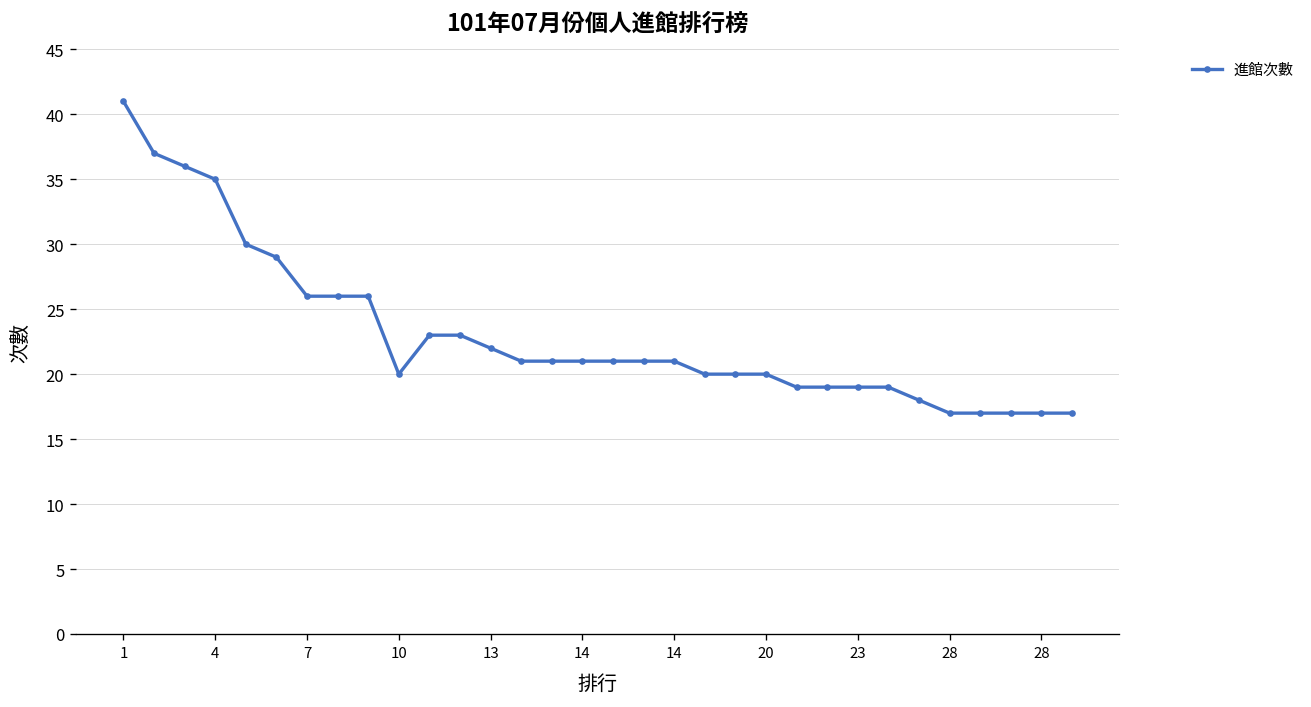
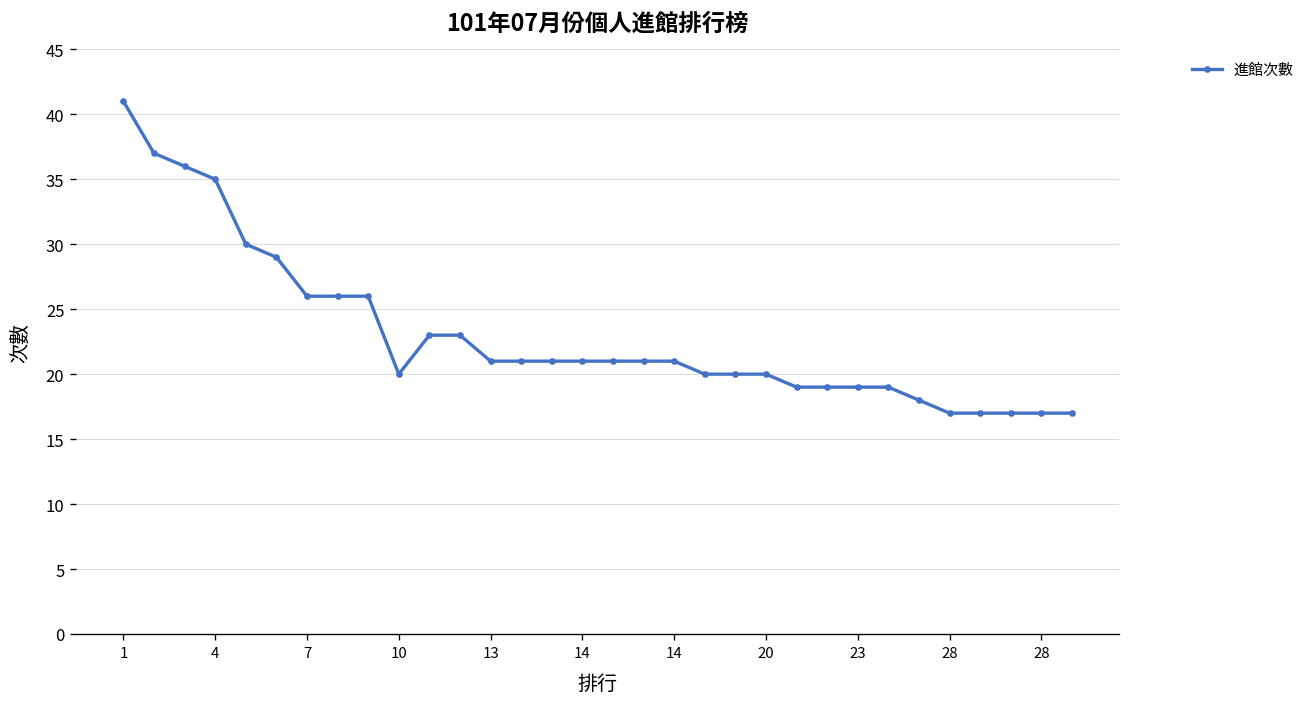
  {
    "1": 41,
    "4": 35,
    "10": 20,
-   "13": 22
+   "13": 21
  }
